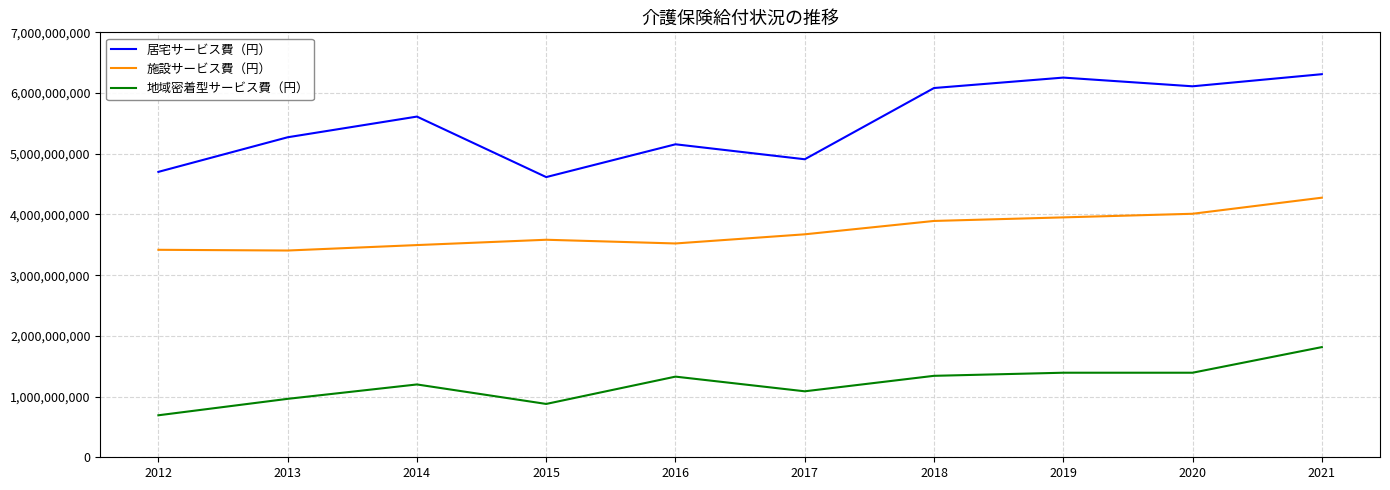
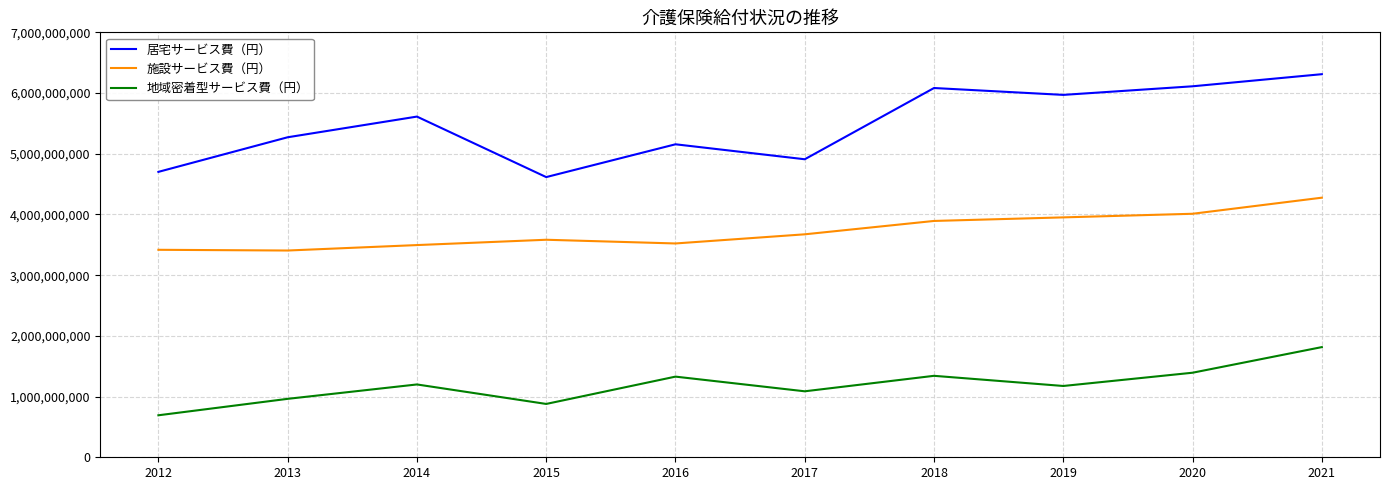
  {
    "居宅サービス費（円）": {
      "2012": "4,700,000,000",
      "2013": "5,300,000,000",
      "2014": "5,600,000,000",
      "2015": "4,600,000,000",
      "2016": "5,200,000,000",
      "2017": "4,900,000,000",
      "2018": "6,100,000,000",
-     "2019": "6,300,000,000",
+     "2019": "6,000,000,000",
      "2020": "6,100,000,000",
      "2021": "6,300,000,000"
    },
    "施設サービス費（円）": {
      "2012": "3,400,000,000",
      "2013": "3,400,000,000",
      "2014": "3,500,000,000",
      "2015": "3,600,000,000",
      "2016": "3,500,000,000",
      "2017": "3,700,000,000",
      "2018": "3,900,000,000",
      "2019": "4,000,000,000",
      "2020": "4,000,000,000",
      "2021": "4,300,000,000"
    },
    "地域密着型サービス費（円）": {
      "2012": "700,000,000",
      "2013": "1,000,000,000",
      "2014": "1,200,000,000",
      "2015": "900,000,000",
      "2016": "1,300,000,000",
      "2017": "1,100,000,000",
      "2018": "1,300,000,000",
-     "2019": "1,400,000,000",
+     "2019": "1,200,000,000",
      "2020": "1,400,000,000",
      "2021": "1,800,000,000"
    }
  }
